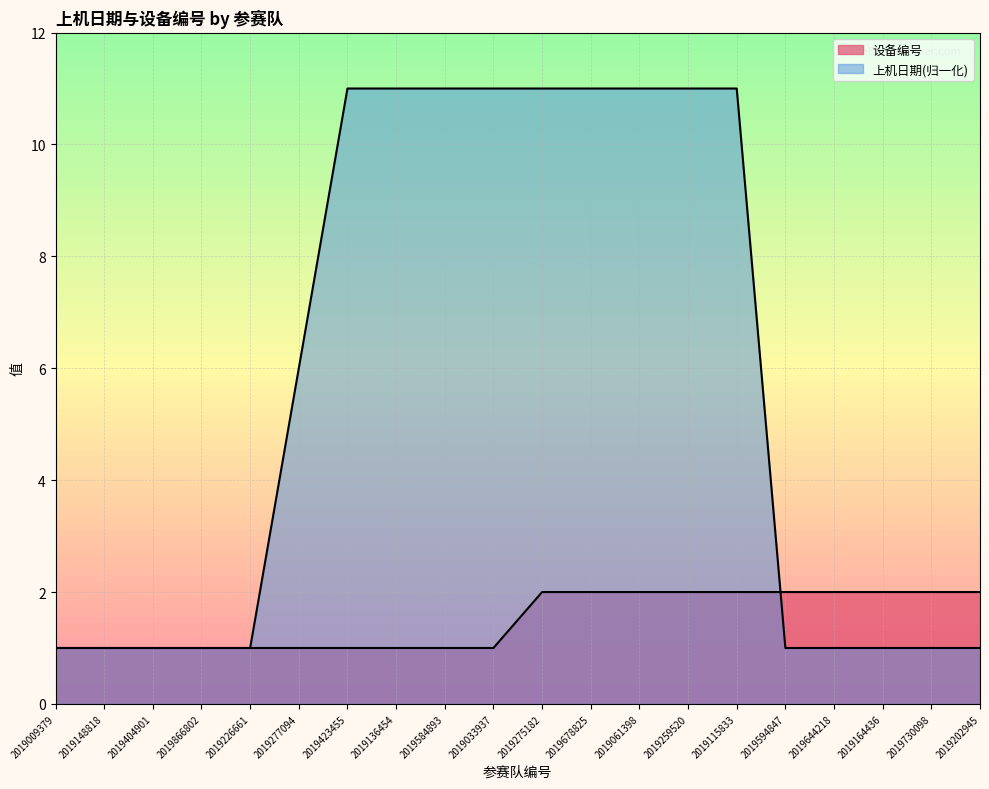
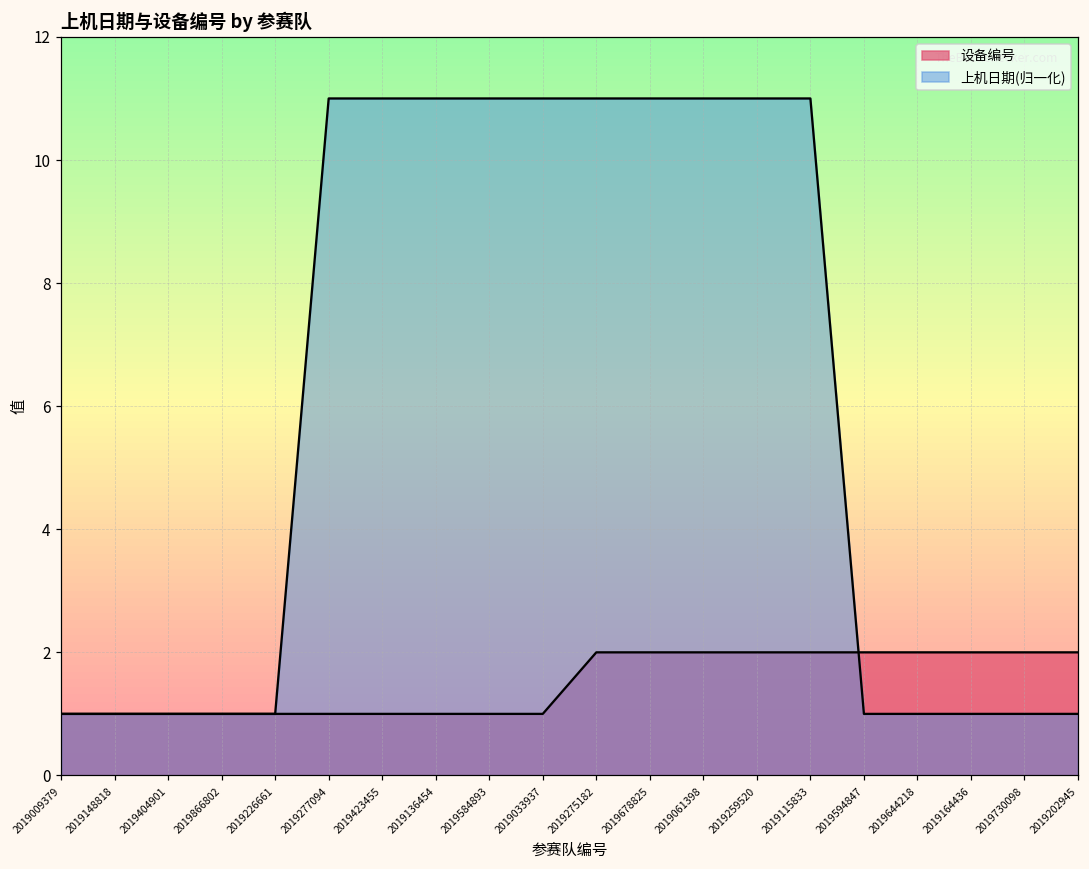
  {
    "上机日期(归一化)": {
-     "2019277094": 6.0,
+     "2019277094": 11.0,
      "2019423455": 11.0,
      "2019136454": 11.0,
      "2019584893": 11.0,
      "2019033937": 11.0,
      "2019275182": 11.0,
      "2019678825": 11.0,
      "2019061398": 11.0,
      "2019259520": 11.0,
      "2019115833": 11.0,
      "2019594847": 1.0,
      "2019644218": 1.0,
      "2019164436": 1.0,
      "2019730098": 1.0
    }
  }
